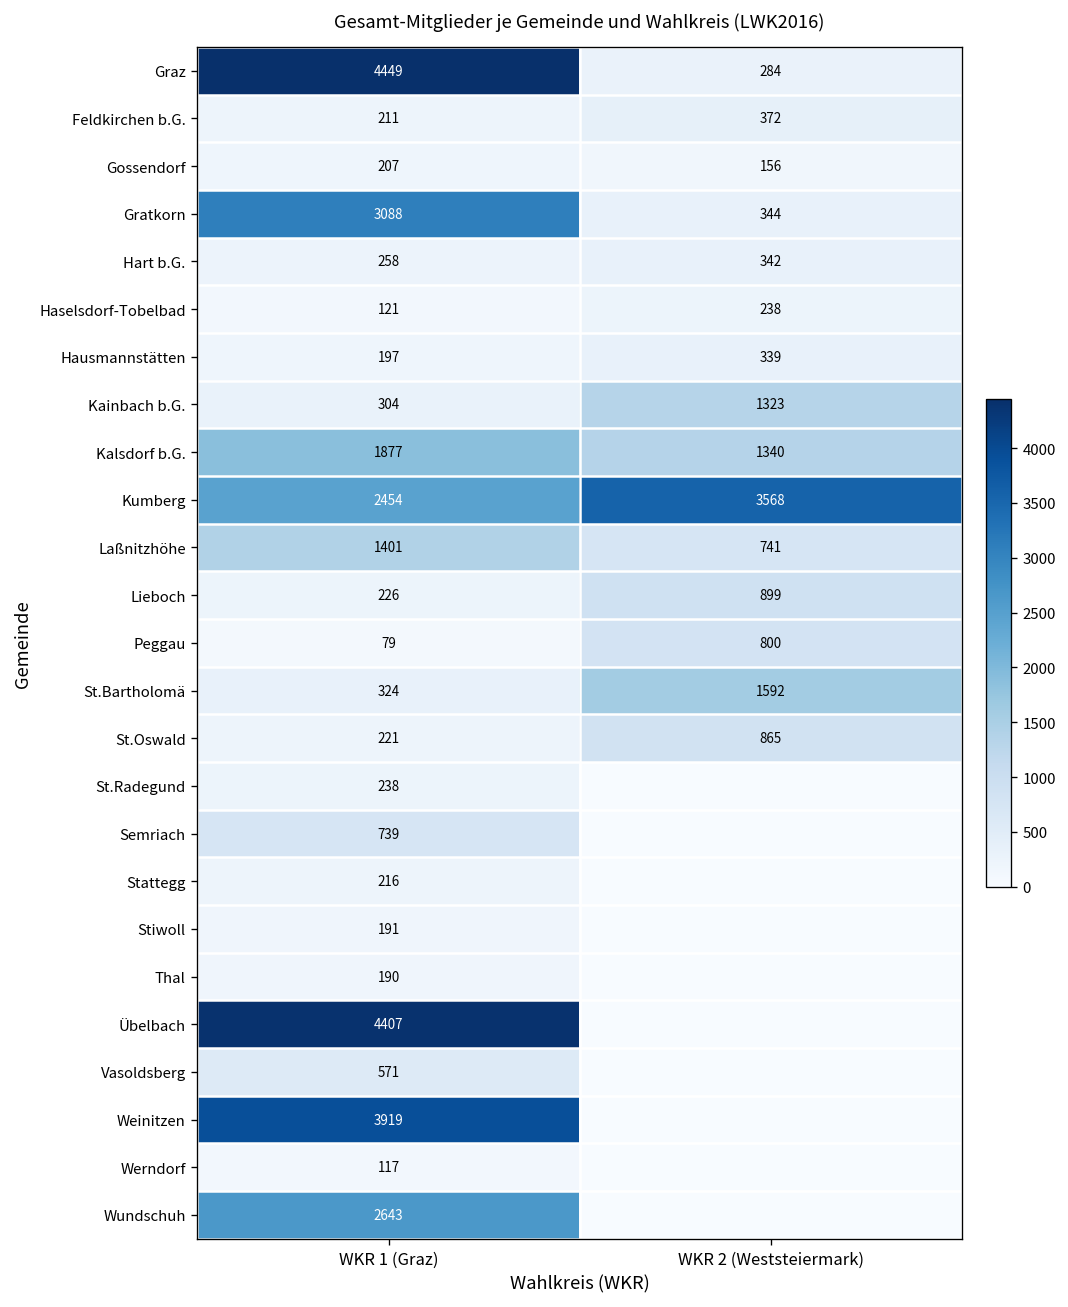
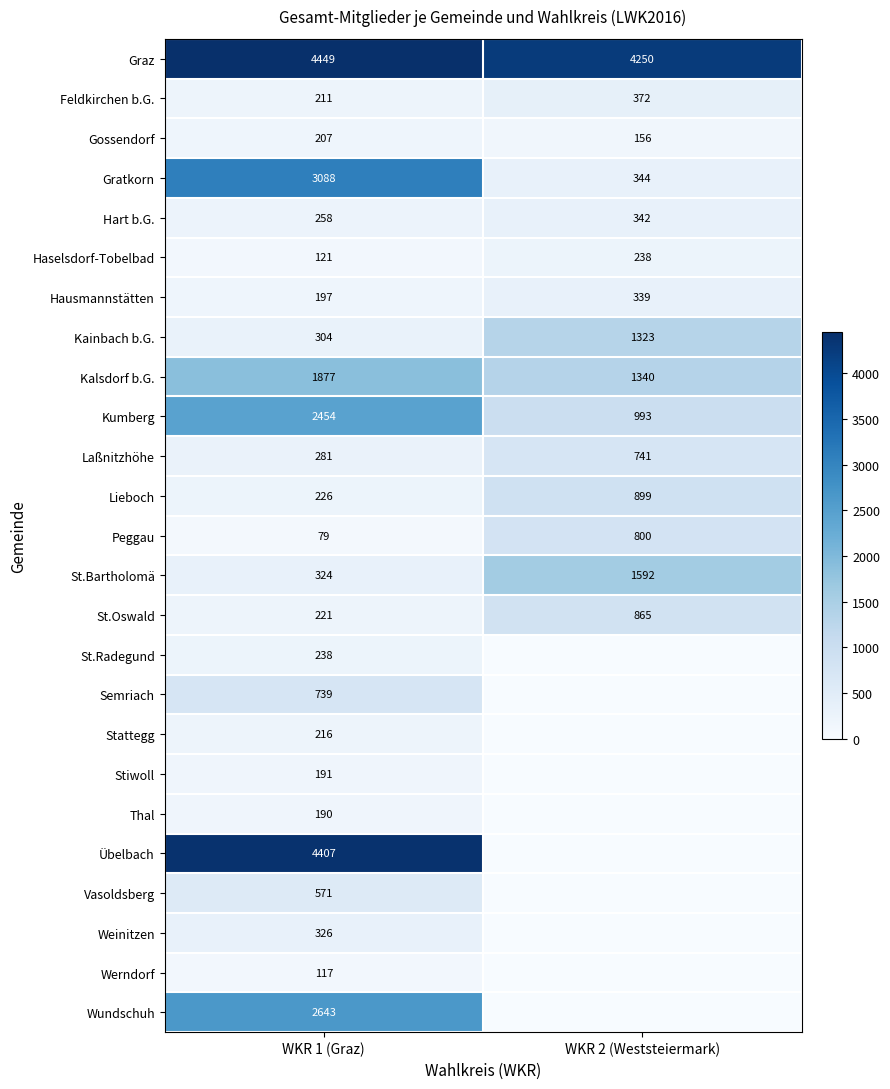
  {
    "Graz": {
      "WKR 1 (Graz)": 4449,
-     "WKR 2 (Weststeiermark)": 284
+     "WKR 2 (Weststeiermark)": 4250
    },
    "Feldkirchen b.G.": {
      "WKR 1 (Graz)": 211,
      "WKR 2 (Weststeiermark)": 372
    },
    "Gossendorf": {
      "WKR 1 (Graz)": 207,
      "WKR 2 (Weststeiermark)": 156
    },
    "Gratkorn": {
      "WKR 1 (Graz)": 3088,
      "WKR 2 (Weststeiermark)": 344
    },
    "Hart b.G.": {
      "WKR 1 (Graz)": 258,
      "WKR 2 (Weststeiermark)": 342
    },
    "Haselsdorf-Tobelbad": {
      "WKR 1 (Graz)": 121,
      "WKR 2 (Weststeiermark)": 238
    },
    "Hausmannstätten": {
      "WKR 1 (Graz)": 197,
      "WKR 2 (Weststeiermark)": 339
    },
    "Kainbach b.G.": {
      "WKR 1 (Graz)": 304,
      "WKR 2 (Weststeiermark)": 1323
    },
    "Kalsdorf b.G.": {
      "WKR 1 (Graz)": 1877,
      "WKR 2 (Weststeiermark)": 1340
    },
    "Kumberg": {
      "WKR 1 (Graz)": 2454,
-     "WKR 2 (Weststeiermark)": 3568
+     "WKR 2 (Weststeiermark)": 993
    },
    "Laßnitzhöhe": {
-     "WKR 1 (Graz)": 1401,
+     "WKR 1 (Graz)": 281,
      "WKR 2 (Weststeiermark)": 741
    },
    "Lieboch": {
      "WKR 1 (Graz)": 226,
      "WKR 2 (Weststeiermark)": 899
    },
    "Peggau": {
      "WKR 1 (Graz)": 79,
      "WKR 2 (Weststeiermark)": 800
    },
    "St.Bartholomä": {
      "WKR 1 (Graz)": 324,
      "WKR 2 (Weststeiermark)": 1592
    },
    "St.Oswald": {
      "WKR 1 (Graz)": 221,
      "WKR 2 (Weststeiermark)": 865
    },
    "St.Radegund": {
      "WKR 1 (Graz)": 238
    },
    "Semriach": {
      "WKR 1 (Graz)": 739
    },
    "Stattegg": {
      "WKR 1 (Graz)": 216
    },
    "Stiwoll": {
      "WKR 1 (Graz)": 191
    },
    "Thal": {
      "WKR 1 (Graz)": 190
    },
    "Übelbach": {
      "WKR 1 (Graz)": 4407
    },
    "Vasoldsberg": {
      "WKR 1 (Graz)": 571
    },
    "Weinitzen": {
-     "WKR 1 (Graz)": 3919
+     "WKR 1 (Graz)": 326
    },
    "Werndorf": {
      "WKR 1 (Graz)": 117
    },
    "Wundschuh": {
      "WKR 1 (Graz)": 2643
    }
  }
